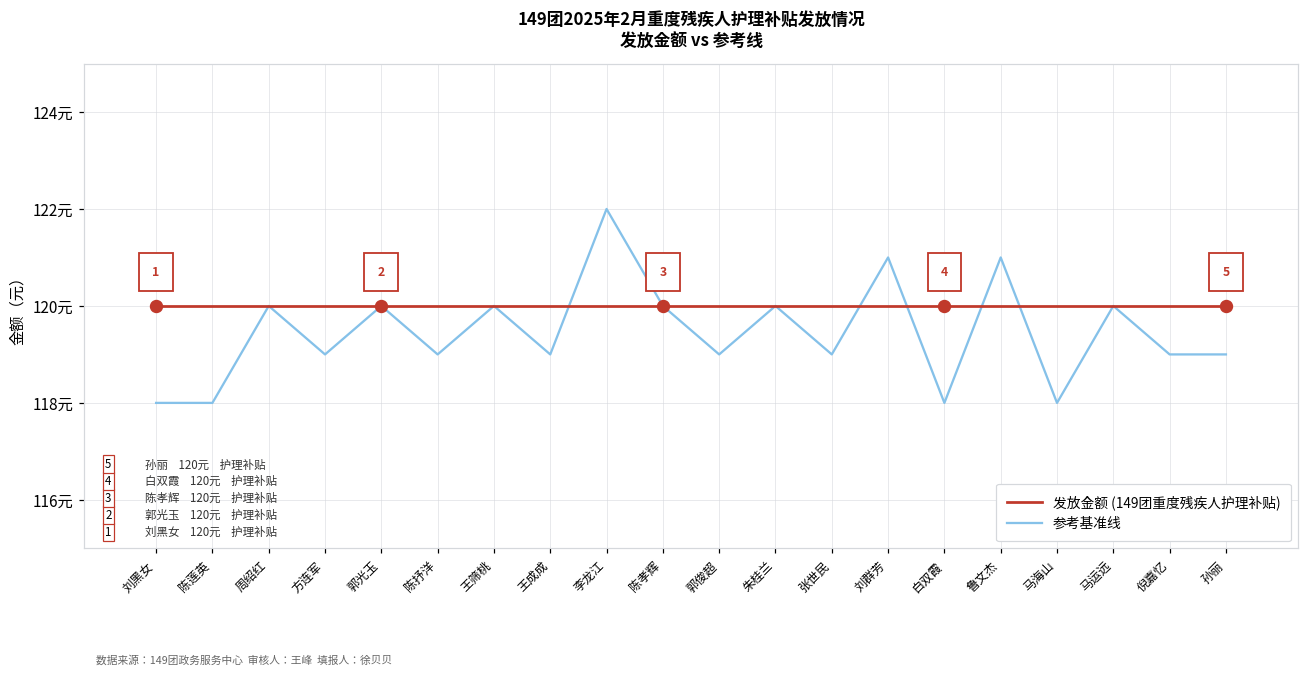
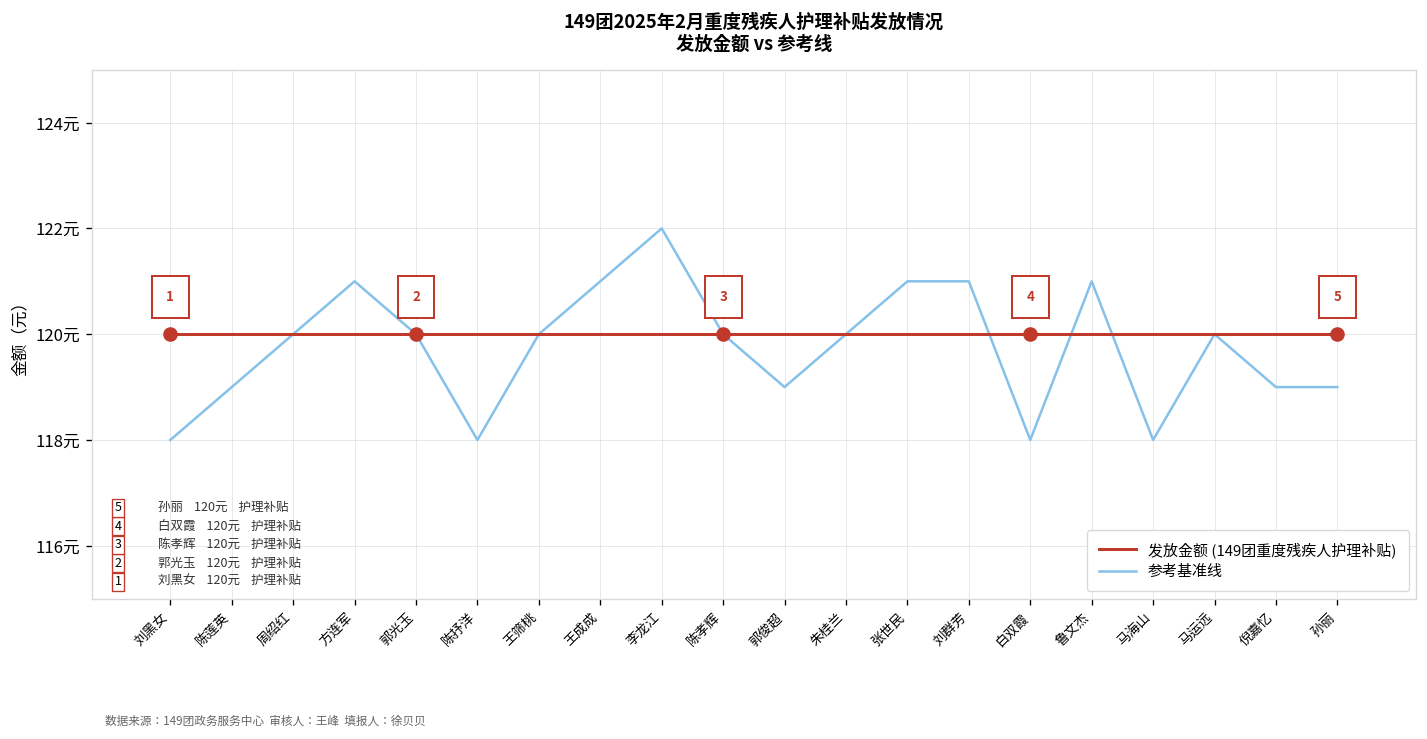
  {
    "参考基准线": {
      "刘黑女": "118元",
-     "陈莲英": "118元",
-     "方连军": "119元",
-     "陈抒洋": "119元",
-     "王成成": "119元",
+     "陈莲英": "119元",
+     "方连军": "121元",
+     "陈抒洋": "118元",
+     "王成成": "121元",
      "李龙江": "122元",
      "郭俊超": "119元",
-     "张世民": "119元",
+     "张世民": "121元",
      "刘群芳": "121元",
      "白双霞": "118元",
      "鲁文杰": "121元",
      "马海山": "118元",
      "倪嘉忆": "119元",
      "孙丽": "119元"
    }
  }
